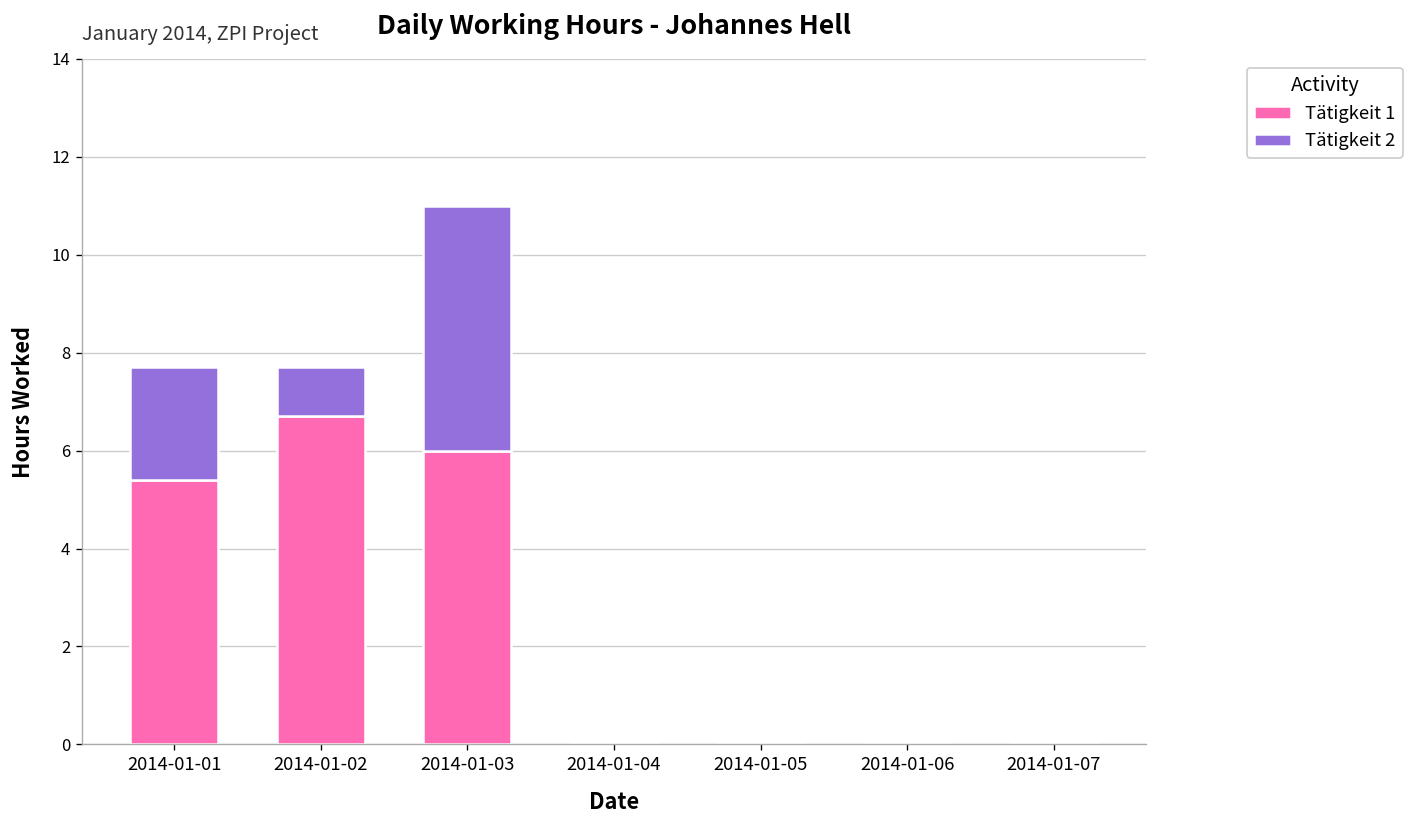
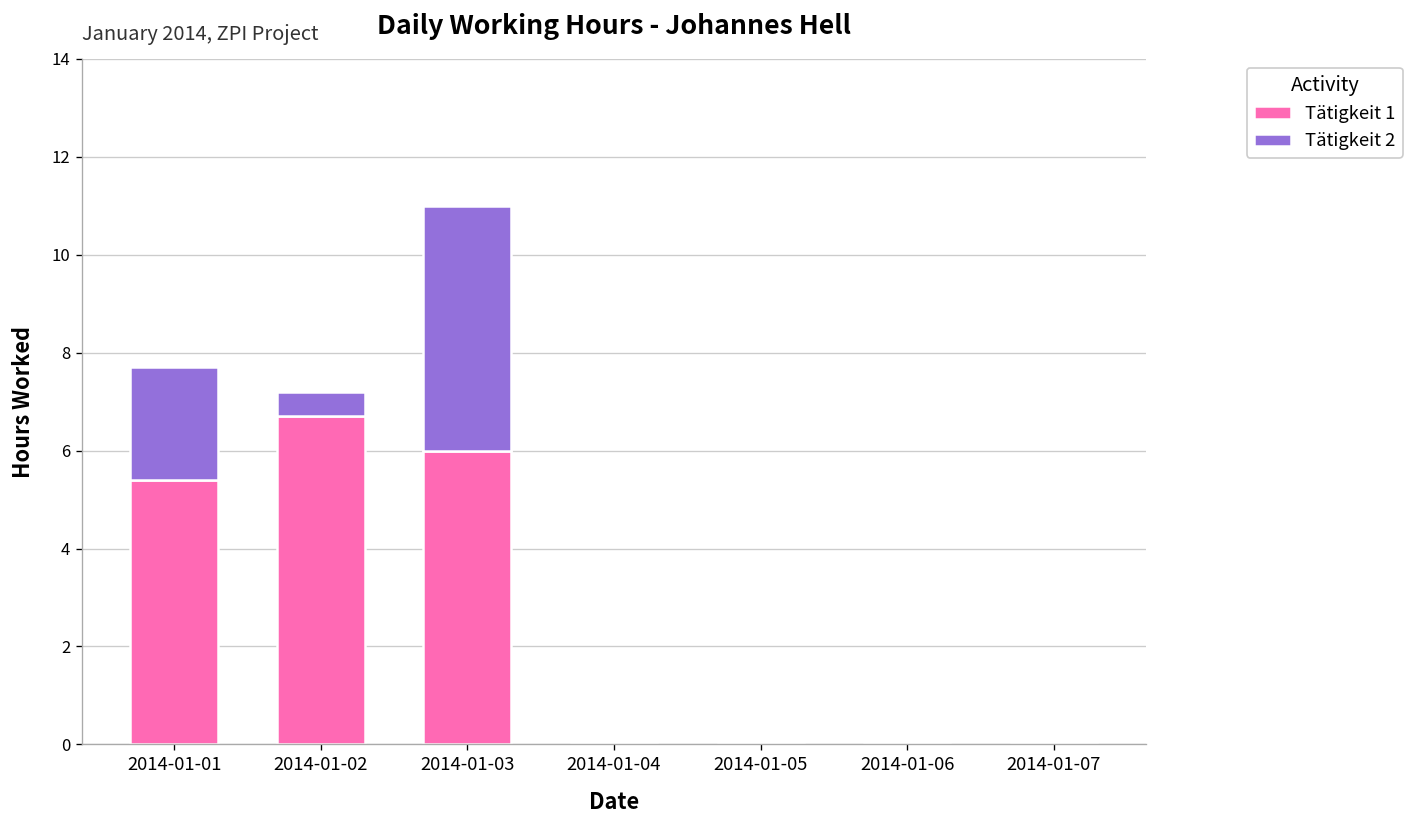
  {
    "Tätigkeit 1": {
      "2014-01-01": 5.4,
      "2014-01-02": 6.7,
      "2014-01-03": 6.0,
      "2014-01-04": 0.0,
      "2014-01-05": 0.0,
      "2014-01-06": 0.0,
      "2014-01-07": 0.0
    },
    "Tätigkeit 2": {
      "2014-01-01": 2.3,
-     "2014-01-02": 1.0,
+     "2014-01-02": 0.5,
      "2014-01-03": 5.0,
      "2014-01-04": 0.0,
      "2014-01-05": 0.0,
      "2014-01-06": 0.0,
      "2014-01-07": 0.0
    }
  }
